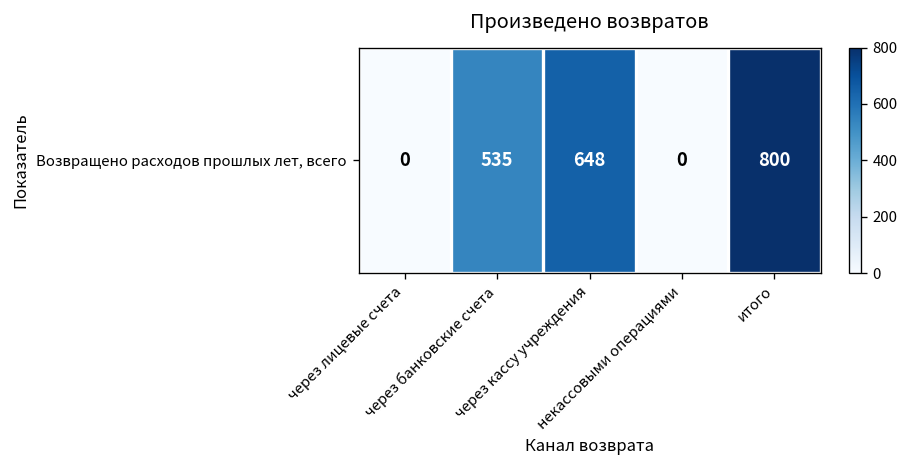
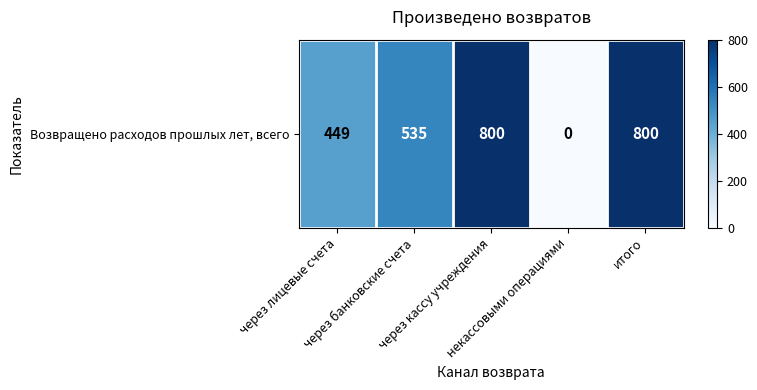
  {
    "Возвращено расходов прошлых лет, всего": {
-     "через лицевые счета": 0,
+     "через лицевые счета": 449,
      "через банковские счета": 535,
-     "через кассу учреждения": 648,
+     "через кассу учреждения": 800,
      "некассовыми операциями": 0,
      "итого": 800
    }
  }
